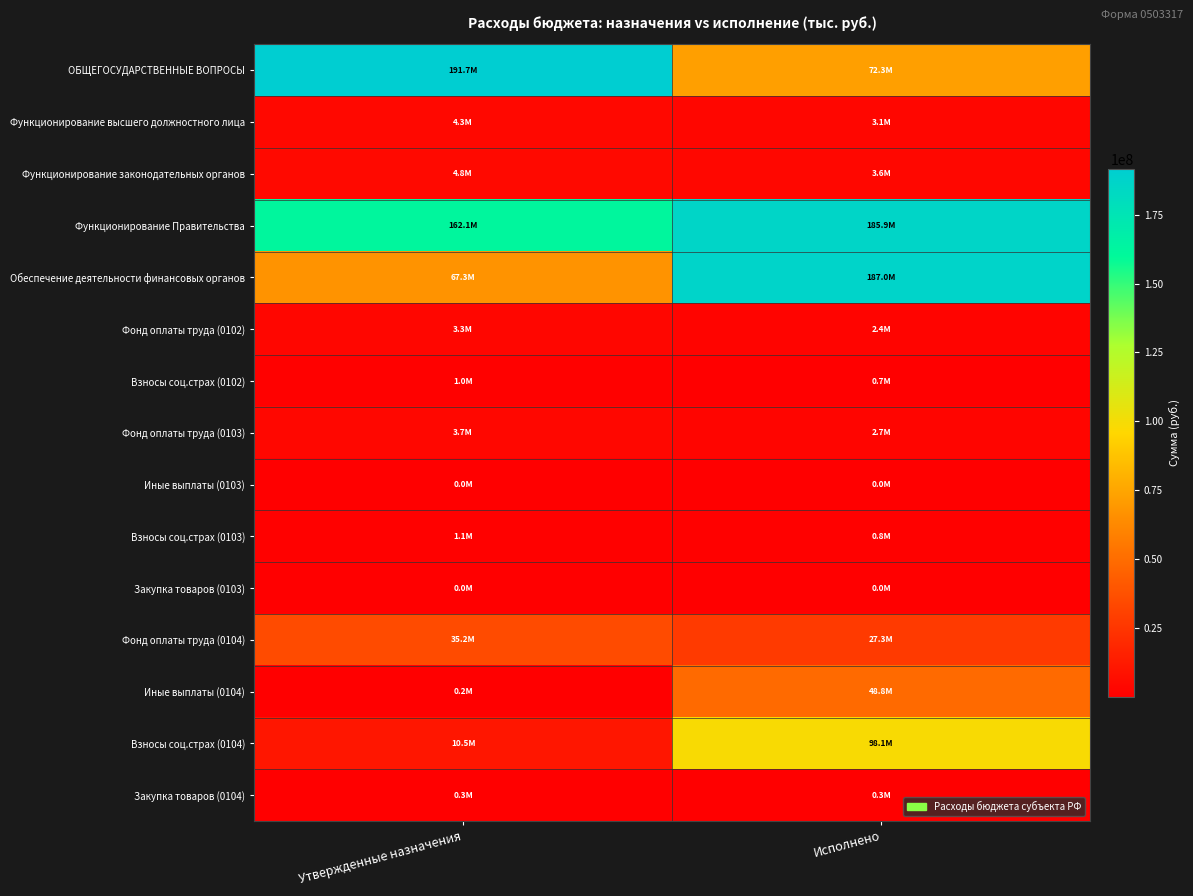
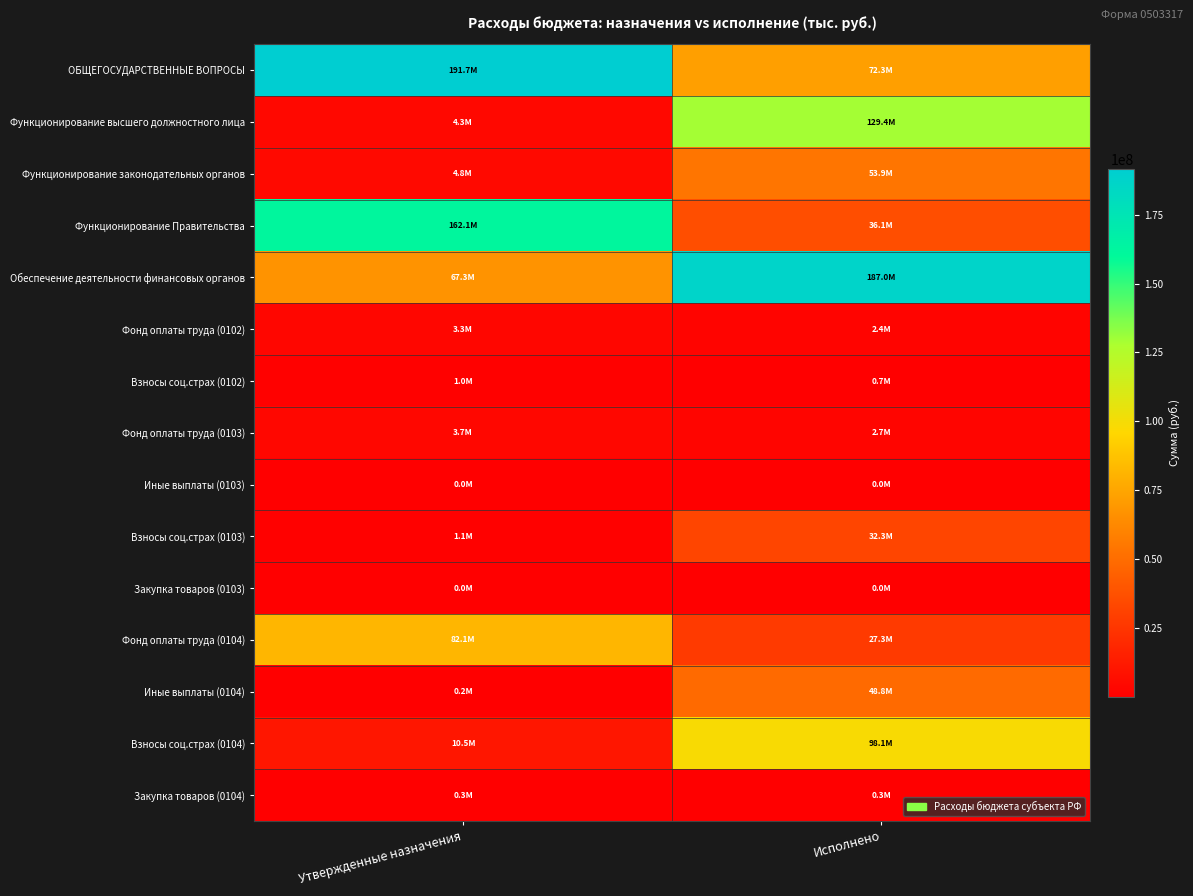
  {
    "ОБЩЕГОСУДАРСТВЕННЫЕ ВОПРОСЫ": {
      "Утвержденные назначения": "191.7M",
      "Исполнено": "72.3M"
    },
    "Функционирование высшего должностного лица": {
      "Утвержденные назначения": "4.3M",
-     "Исполнено": "3.1M"
+     "Исполнено": "129.4M"
    },
    "Функционирование законодательных органов": {
      "Утвержденные назначения": "4.8M",
-     "Исполнено": "3.6M"
+     "Исполнено": "53.9M"
    },
    "Функционирование Правительства": {
      "Утвержденные назначения": "162.1M",
-     "Исполнено": "185.9M"
+     "Исполнено": "36.1M"
    },
    "Обеспечение деятельности финансовых органов": {
      "Утвержденные назначения": "67.3M",
      "Исполнено": "187.0M"
    },
    "Фонд оплаты труда (0102)": {
      "Утвержденные назначения": "3.3M",
      "Исполнено": "2.4M"
    },
    "Взносы соц.страх (0102)": {
      "Утвержденные назначения": "1.0M",
      "Исполнено": "0.7M"
    },
    "Фонд оплаты труда (0103)": {
      "Утвержденные назначения": "3.7M",
      "Исполнено": "2.7M"
    },
    "Иные выплаты (0103)": {
      "Утвержденные назначения": "0.0M",
      "Исполнено": "0.0M"
    },
    "Взносы соц.страх (0103)": {
      "Утвержденные назначения": "1.1M",
-     "Исполнено": "0.8M"
+     "Исполнено": "32.3M"
    },
    "Закупка товаров (0103)": {
      "Утвержденные назначения": "0.0M",
      "Исполнено": "0.0M"
    },
    "Фонд оплаты труда (0104)": {
-     "Утвержденные назначения": "35.2M",
+     "Утвержденные назначения": "82.1M",
      "Исполнено": "27.3M"
    },
    "Иные выплаты (0104)": {
      "Утвержденные назначения": "0.2M",
      "Исполнено": "48.8M"
    },
    "Взносы соц.страх (0104)": {
      "Утвержденные назначения": "10.5M",
      "Исполнено": "98.1M"
    },
    "Закупка товаров (0104)": {
      "Утвержденные назначения": "0.3M",
      "Исполнено": "0.3M"
    }
  }
